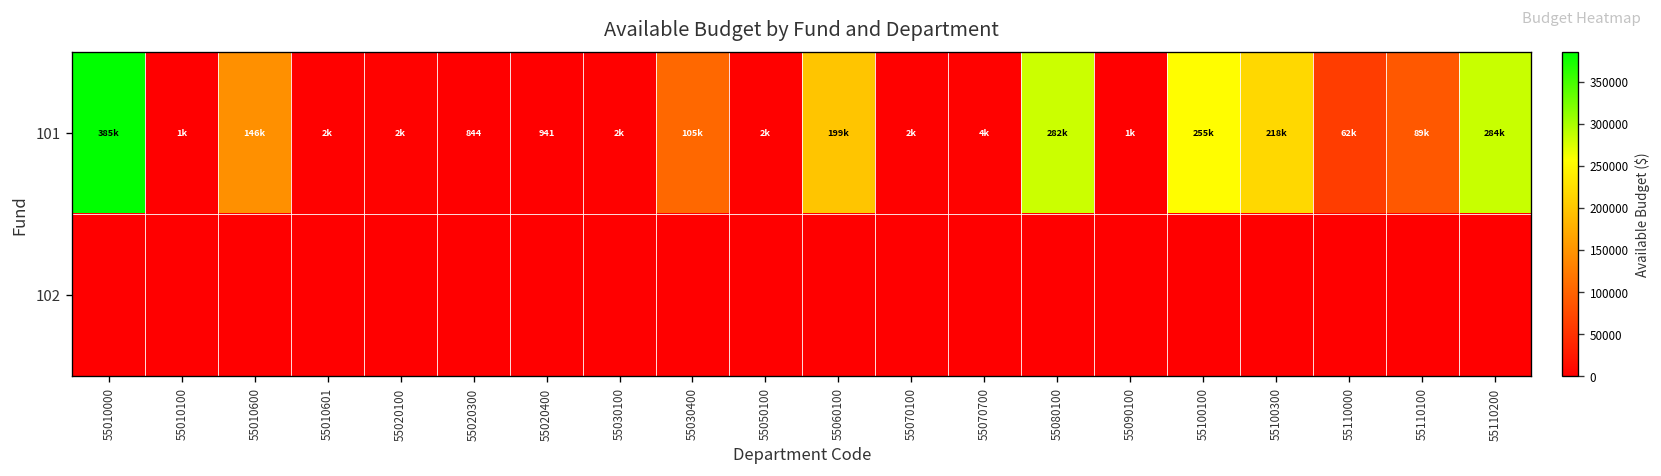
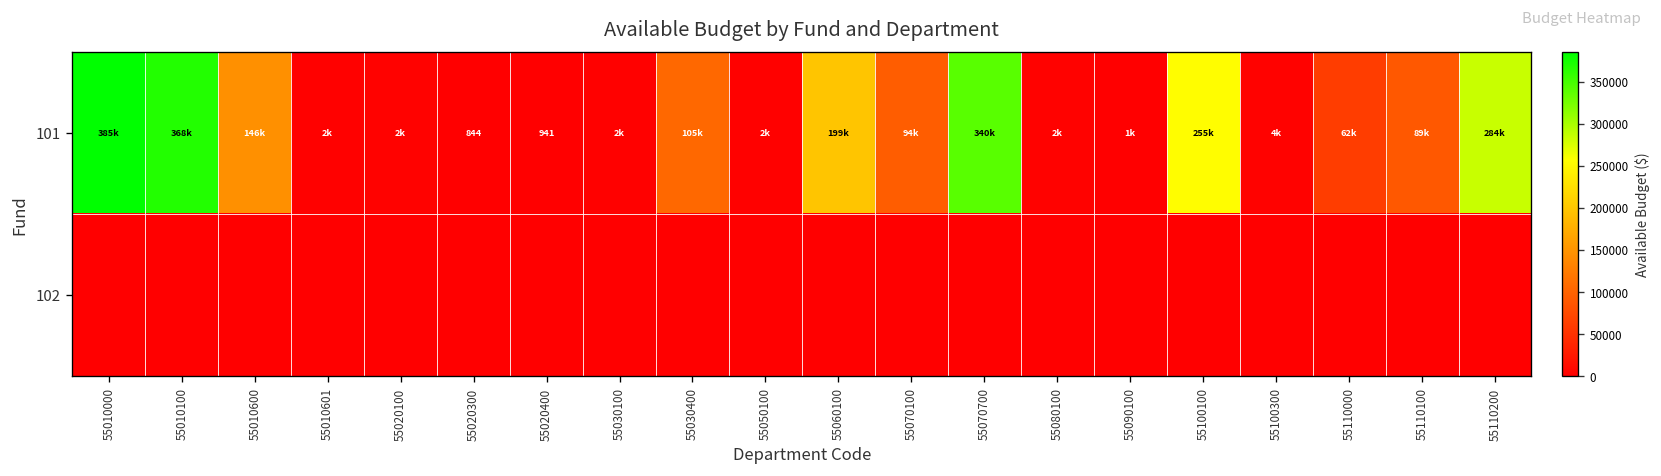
  {
    "101": {
      "55010000": "385k",
-     "55010100": "1k",
+     "55010100": "368k",
      "55010600": "146k",
      "55010601": "2k",
      "55020100": "2k",
      "55020300": "844",
      "55020400": "941",
      "55030100": "2k",
      "55030400": "105k",
      "55050100": "2k",
      "55060100": "199k",
-     "55070100": "2k",
-     "55070700": "4k",
-     "55080100": "282k",
+     "55070100": "94k",
+     "55070700": "340k",
+     "55080100": "2k",
      "55090100": "1k",
      "55100100": "255k",
-     "55100300": "218k",
+     "55100300": "4k",
      "55110000": "62k",
      "55110100": "89k",
      "55110200": "284k"
    }
  }
